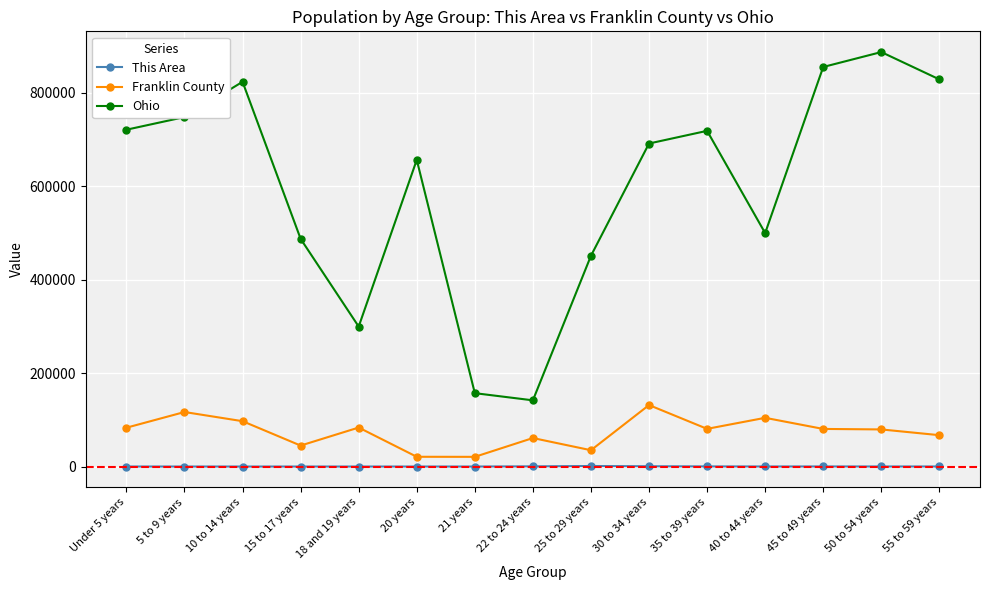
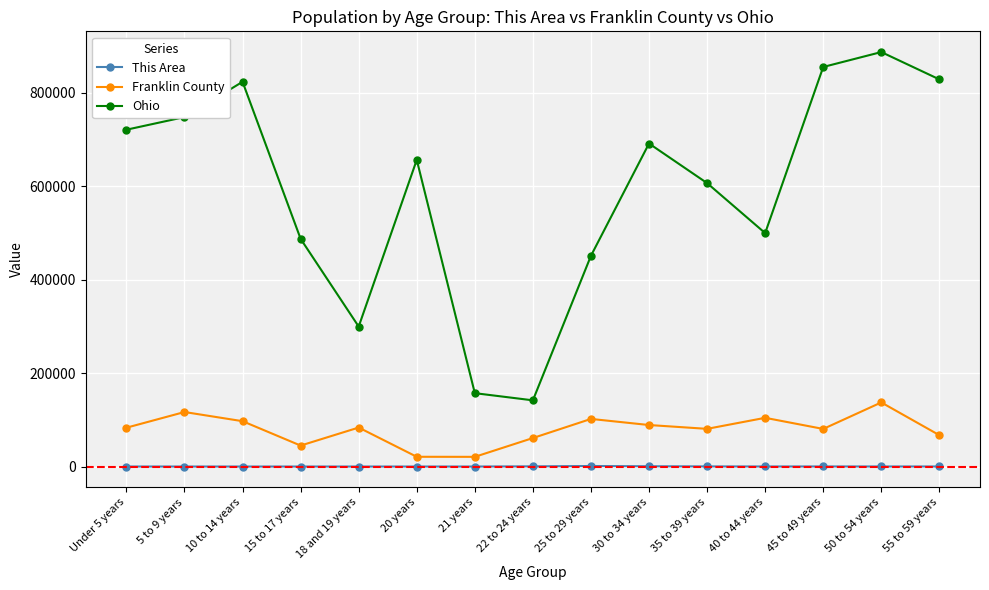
  {
    "This Area": {
      "Under 5 years": 0,
      "5 to 9 years": 0,
      "10 to 14 years": 0,
      "15 to 17 years": 0,
      "18 and 19 years": 0,
      "20 years": 0,
      "21 years": 0,
      "22 to 24 years": 0,
      "25 to 29 years": 0,
      "30 to 34 years": 0,
      "35 to 39 years": 0,
      "40 to 44 years": 0,
      "45 to 49 years": 0,
      "50 to 54 years": 0,
      "55 to 59 years": 0
    },
    "Franklin County": {
      "Under 5 years": 80000,
      "5 to 9 years": 120000,
      "10 to 14 years": 100000,
      "15 to 17 years": 40000,
      "18 and 19 years": 80000,
      "20 years": 20000,
      "21 years": 20000,
      "22 to 24 years": 60000,
-     "25 to 29 years": 30000,
-     "30 to 34 years": 130000,
+     "25 to 29 years": 100000,
+     "30 to 34 years": 90000,
      "35 to 39 years": 80000,
      "40 to 44 years": 100000,
      "45 to 49 years": 80000,
-     "50 to 54 years": 80000,
+     "50 to 54 years": 140000,
      "55 to 59 years": 70000
    },
    "Ohio": {
      "Under 5 years": 720000,
      "10 to 14 years": 820000,
      "15 to 17 years": 490000,
      "18 and 19 years": 300000,
      "20 years": 660000,
      "21 years": 160000,
      "22 to 24 years": 140000,
      "25 to 29 years": 450000,
      "30 to 34 years": 690000,
-     "35 to 39 years": 720000,
+     "35 to 39 years": 610000,
      "40 to 44 years": 500000,
      "45 to 49 years": 860000,
      "50 to 54 years": 890000,
      "55 to 59 years": 830000
    }
  }
